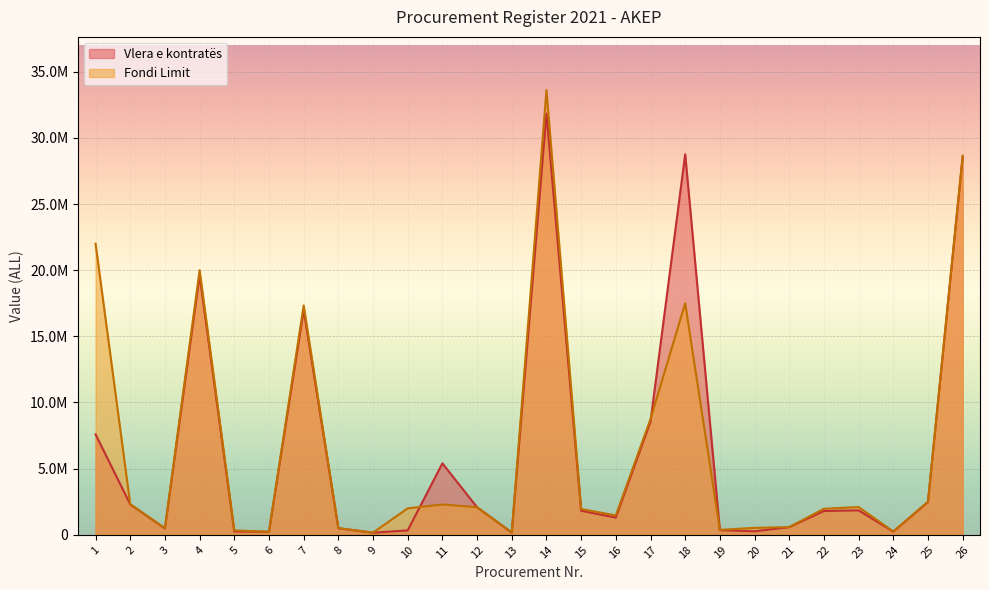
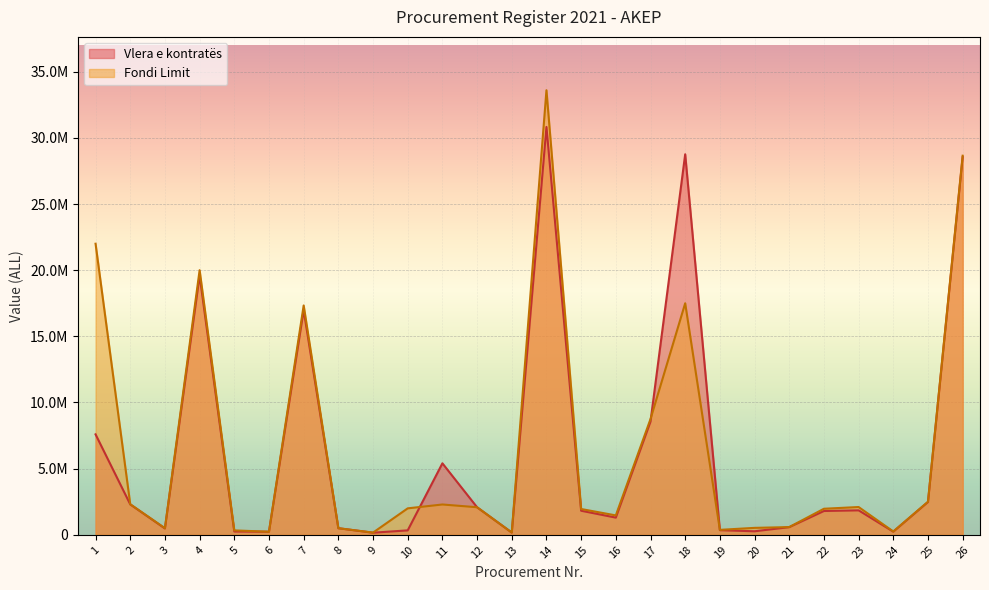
  {
    "Vlera e kontratës": {
      "1": 7600000,
      "4": 19600000,
      "7": 17000000,
      "10": 300000,
      "11": 5400000,
-     "14": 31800000,
+     "14": 30800000,
      "17": 8600000,
      "18": 28800000,
      "20": 300000,
      "23": 1900000
    },
    "Fondi Limit": {
      "1": 22000000,
      "4": 20000000,
      "7": 17300000,
      "10": 2000000,
      "11": 2300000,
      "14": 33600000,
      "17": 8800000,
      "18": 17500000,
      "20": 500000,
      "23": 2100000
    }
  }
